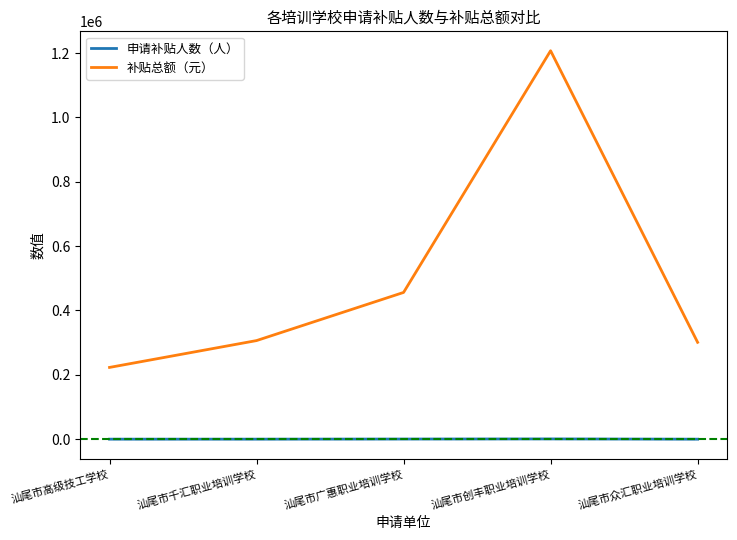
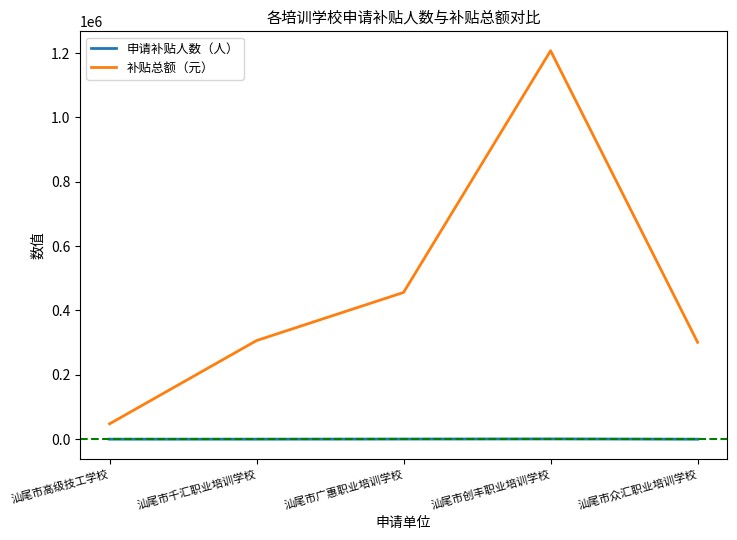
  {
    "申请补贴人数（人）": {
      "汕尾市高级技工学校": 0,
      "汕尾市千汇职业培训学校": 0,
      "汕尾市广惠职业培训学校": 0,
      "汕尾市创丰职业培训学校": 0,
      "汕尾市众汇职业培训学校": 0
    },
    "补贴总额（元）": {
-     "汕尾市高级技工学校": 220000,
+     "汕尾市高级技工学校": 50000,
      "汕尾市千汇职业培训学校": 310000,
      "汕尾市广惠职业培训学校": 460000,
      "汕尾市创丰职业培训学校": 1210000,
      "汕尾市众汇职业培训学校": 300000
    }
  }
